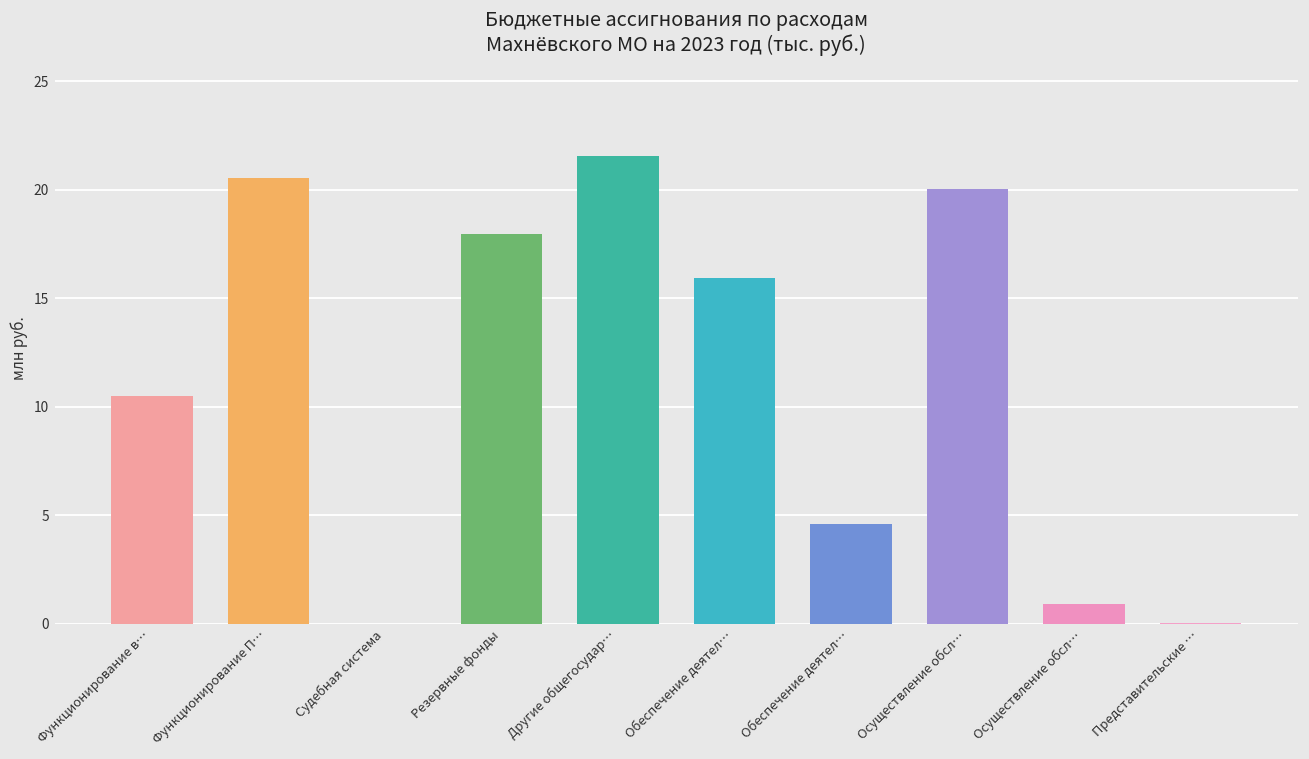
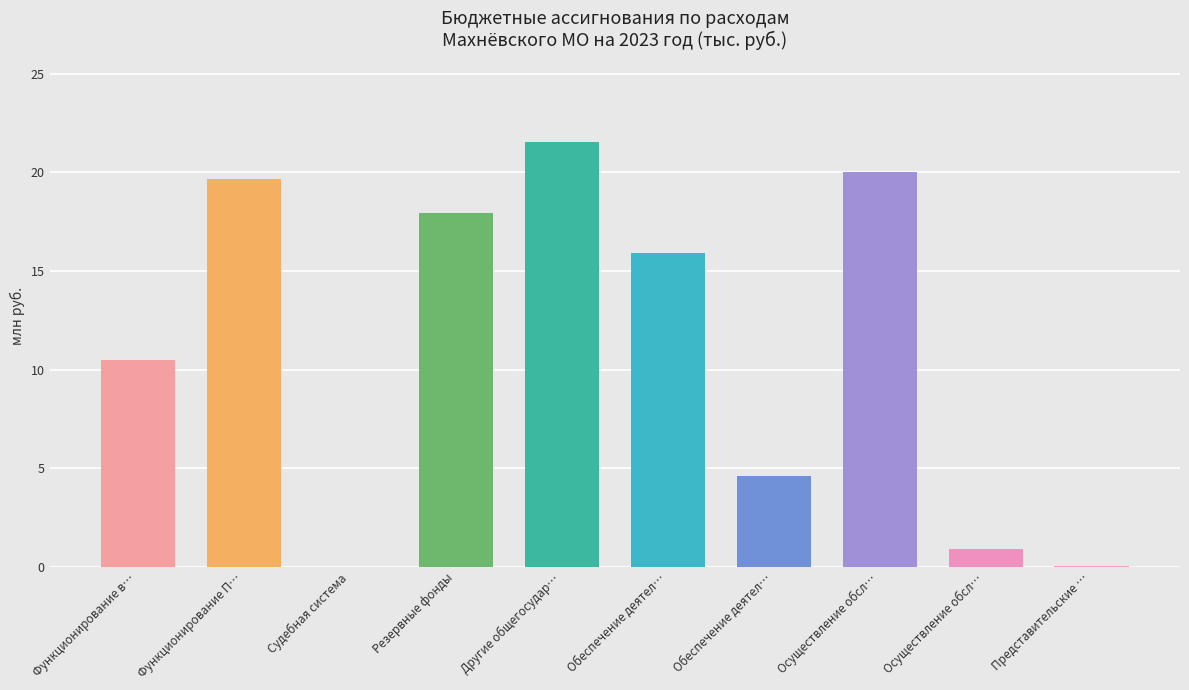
  {
    "Функционирование в…": 10.5,
-   "Функционирование П…": 20.5,
+   "Функционирование П…": 19.7,
    "Резервные фонды": 18.0,
    "Другие общегосудар…": 21.5
  }
